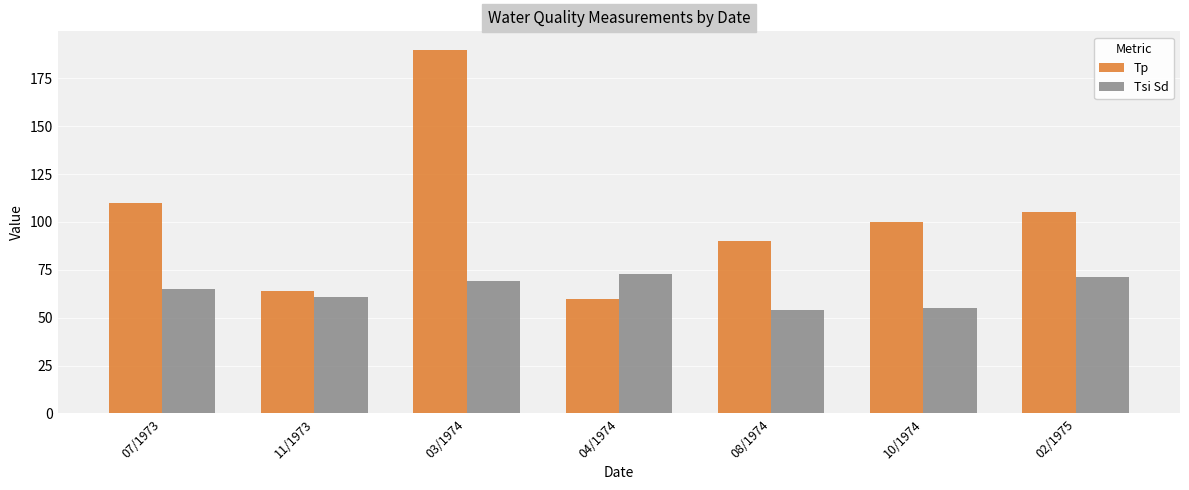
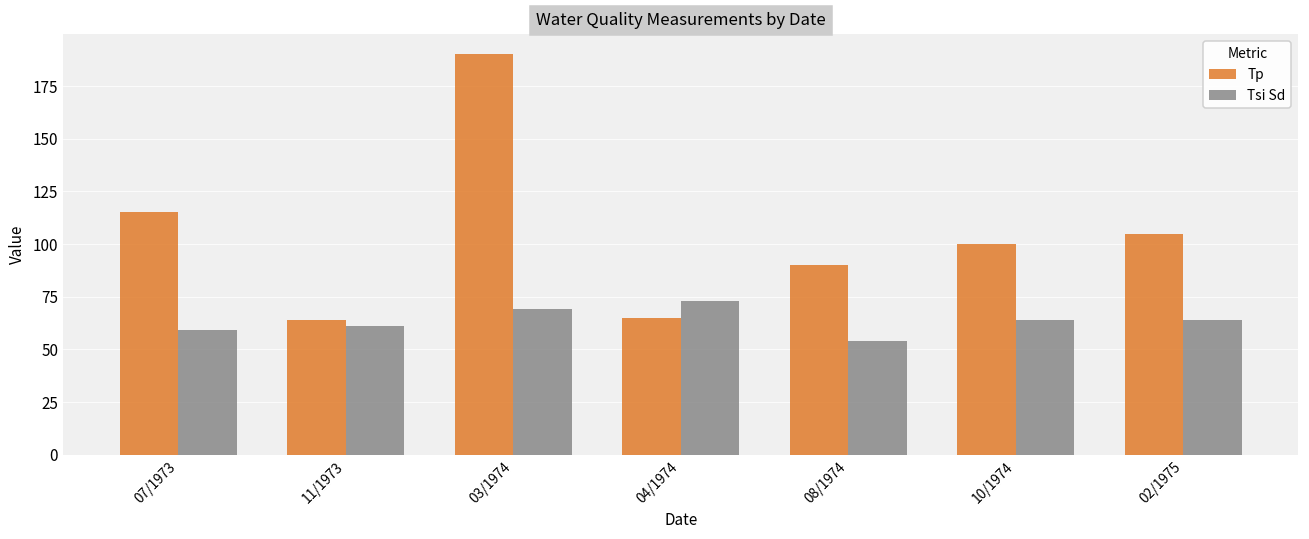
  {
    "Tp": {
-     "07/1973": 110,
+     "07/1973": 115,
      "11/1973": 64,
      "03/1974": 190,
-     "04/1974": 60,
+     "04/1974": 65,
      "08/1974": 90,
      "10/1974": 100,
      "02/1975": 105
    },
    "Tsi Sd": {
-     "07/1973": 65,
+     "07/1973": 59,
      "11/1973": 61,
      "03/1974": 69,
      "04/1974": 73,
      "08/1974": 54,
-     "10/1974": 55,
-     "02/1975": 71
+     "10/1974": 64,
+     "02/1975": 64
    }
  }
